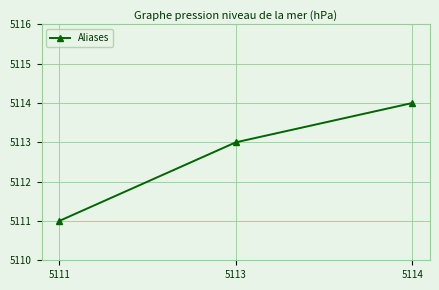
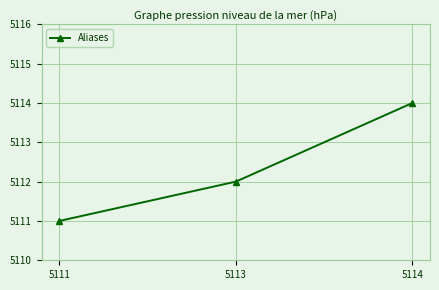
  {
    "5111": 5111,
-   "5113": 5113,
+   "5113": 5112,
    "5114": 5114
  }
